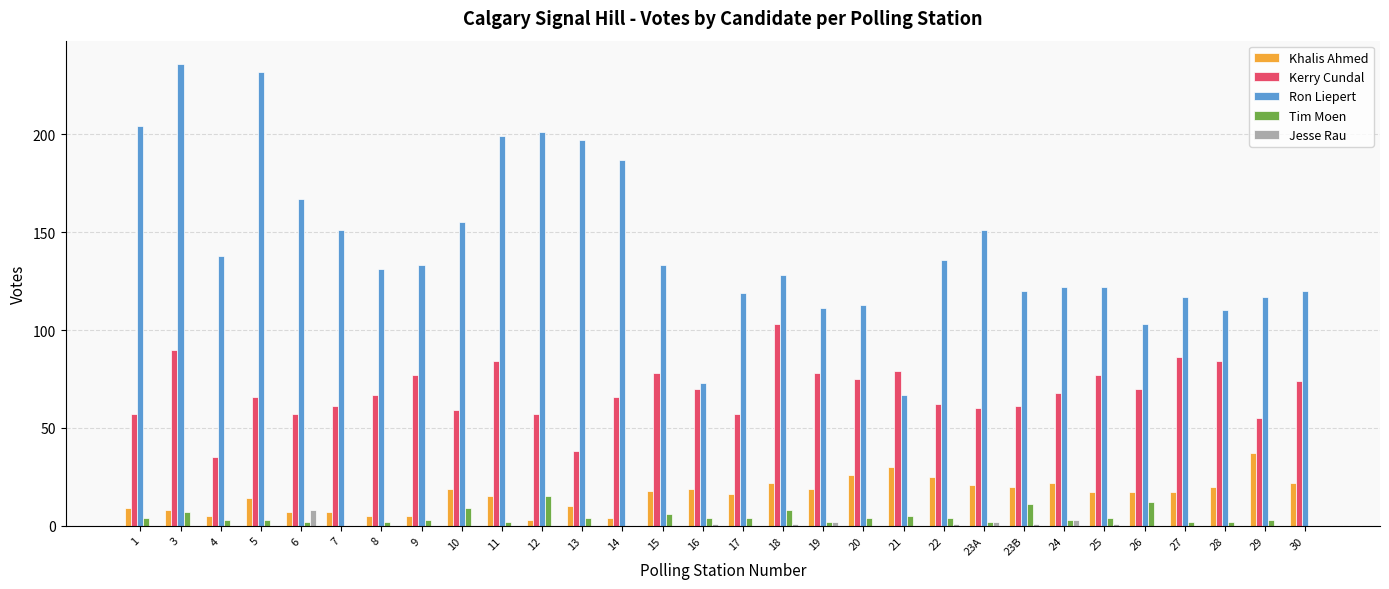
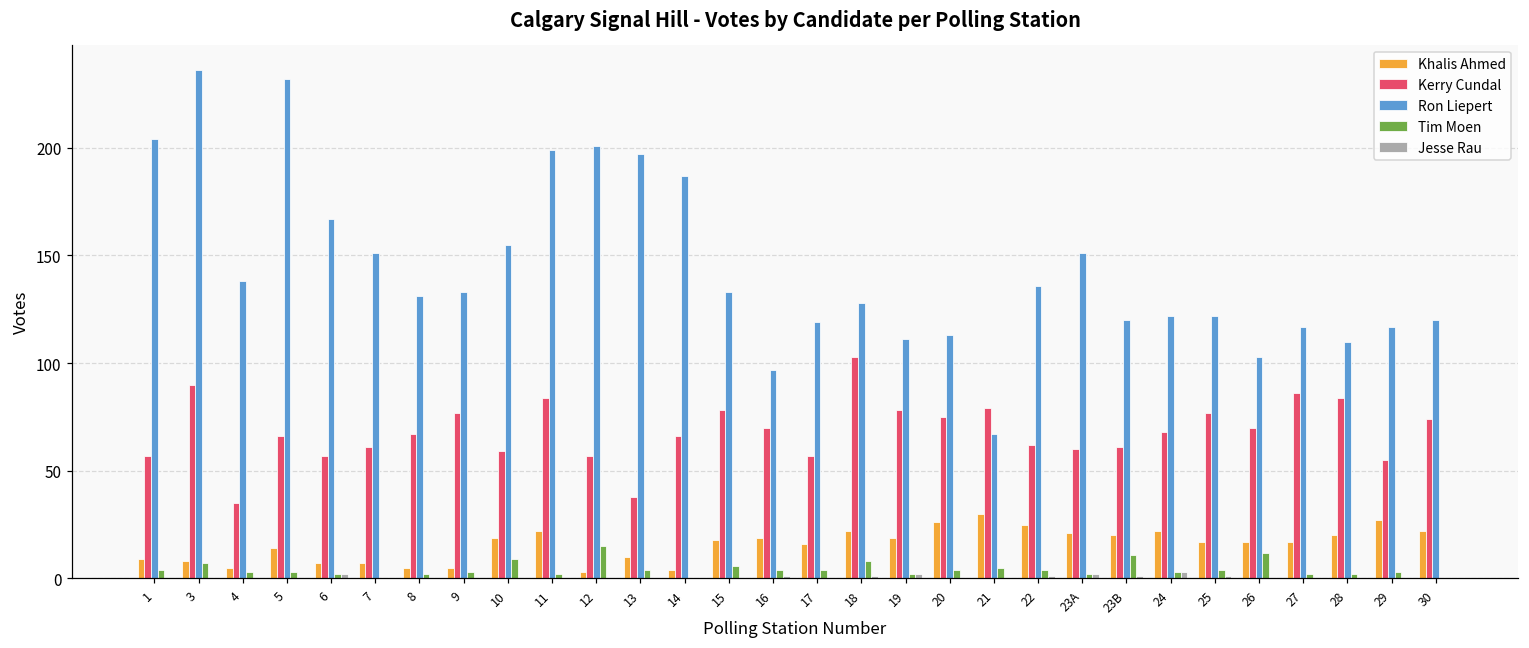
  {
    "Khalis Ahmed": {
      "1": 9,
      "3": 8,
      "4": 5,
      "5": 14,
      "6": 7,
      "7": 7,
      "8": 5,
      "9": 5,
      "10": 19,
-     "11": 15,
+     "11": 22,
      "12": 3,
      "13": 10,
      "14": 4,
      "15": 18,
      "16": 19,
      "17": 16,
      "18": 22,
      "19": 19,
      "20": 26,
      "21": 30,
      "22": 25,
      "23A": 21,
      "23B": 20,
      "24": 22,
      "25": 17,
      "26": 17,
      "27": 17,
      "28": 20,
-     "29": 37,
+     "29": 27,
      "30": 22
    },
    "Kerry Cundal": {
      "1": 57,
      "3": 90,
      "4": 35,
      "5": 66,
      "6": 57,
      "7": 61,
      "8": 67,
      "9": 77,
      "10": 59,
      "11": 84,
      "12": 57,
      "13": 38,
      "14": 66,
      "15": 78,
      "16": 70,
      "17": 57,
      "18": 103,
      "19": 78,
      "20": 75,
      "21": 79,
      "22": 62,
      "23A": 60,
      "23B": 61,
      "24": 68,
      "25": 77,
      "26": 70,
      "27": 86,
      "28": 84,
      "29": 55,
      "30": 74
    },
    "Ron Liepert": {
      "1": 204,
      "3": 236,
      "4": 138,
      "5": 232,
      "6": 167,
      "7": 151,
      "8": 131,
      "9": 133,
      "10": 155,
      "11": 199,
      "12": 201,
      "13": 197,
      "14": 187,
      "15": 133,
-     "16": 73,
+     "16": 97,
      "17": 119,
      "18": 128,
      "19": 111,
      "20": 113,
      "21": 67,
      "22": 136,
      "23A": 151,
      "23B": 120,
      "24": 122,
      "25": 122,
      "26": 103,
      "27": 117,
      "28": 110,
      "29": 117,
      "30": 120
    },
    "Tim Moen": {
      "1": 4,
      "3": 7,
      "4": 3,
      "5": 3,
      "6": 2,
      "7": 0,
      "8": 2,
      "9": 3,
      "10": 9,
      "11": 2,
      "12": 15,
      "13": 4,
      "14": 0,
      "15": 6,
      "16": 4,
      "17": 4,
      "18": 8,
      "19": 2,
      "20": 4,
      "21": 5,
      "22": 4,
      "23A": 2,
      "23B": 11,
      "24": 3,
      "25": 4,
      "26": 12,
      "27": 2,
      "28": 2,
      "29": 3,
      "30": 0
    },
    "Jesse Rau": {
      "1": 0,
      "3": 0,
      "4": 0,
      "5": 0,
-     "6": 8,
+     "6": 2,
      "7": 0,
      "8": 0,
      "9": 0,
      "10": 0,
      "11": 0,
      "12": 0,
      "13": 0,
      "14": 0,
      "15": 0,
      "17": 0,
      "19": 2,
      "20": 0,
      "21": 0,
      "23A": 2,
      "24": 3,
      "26": 0,
      "27": 0,
      "28": 0,
      "29": 0,
      "30": 0
    }
  }
